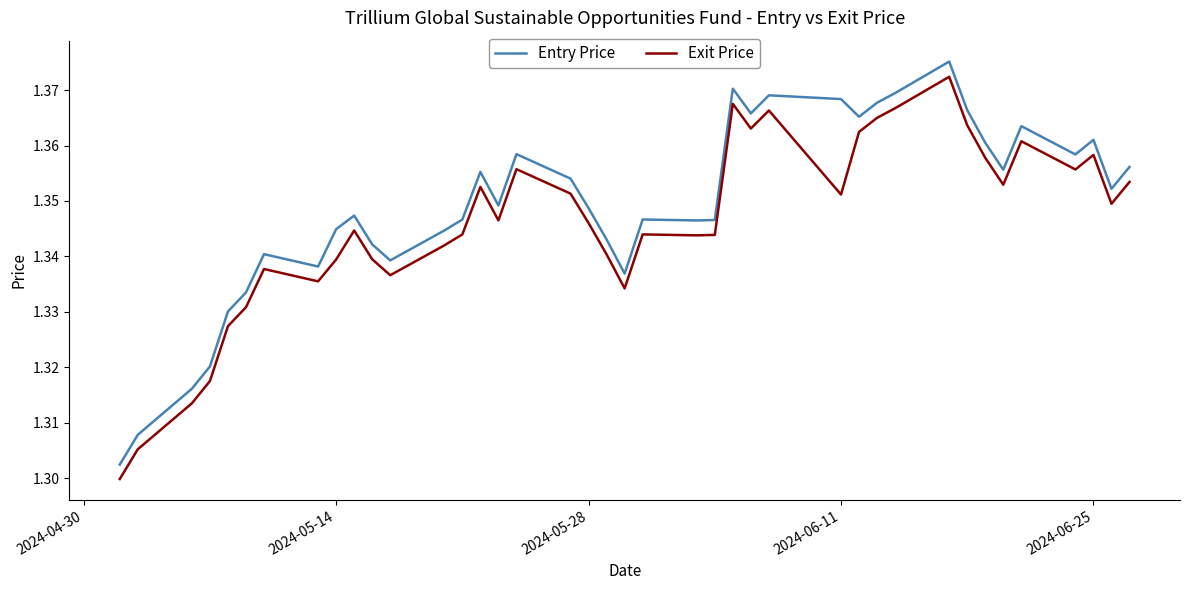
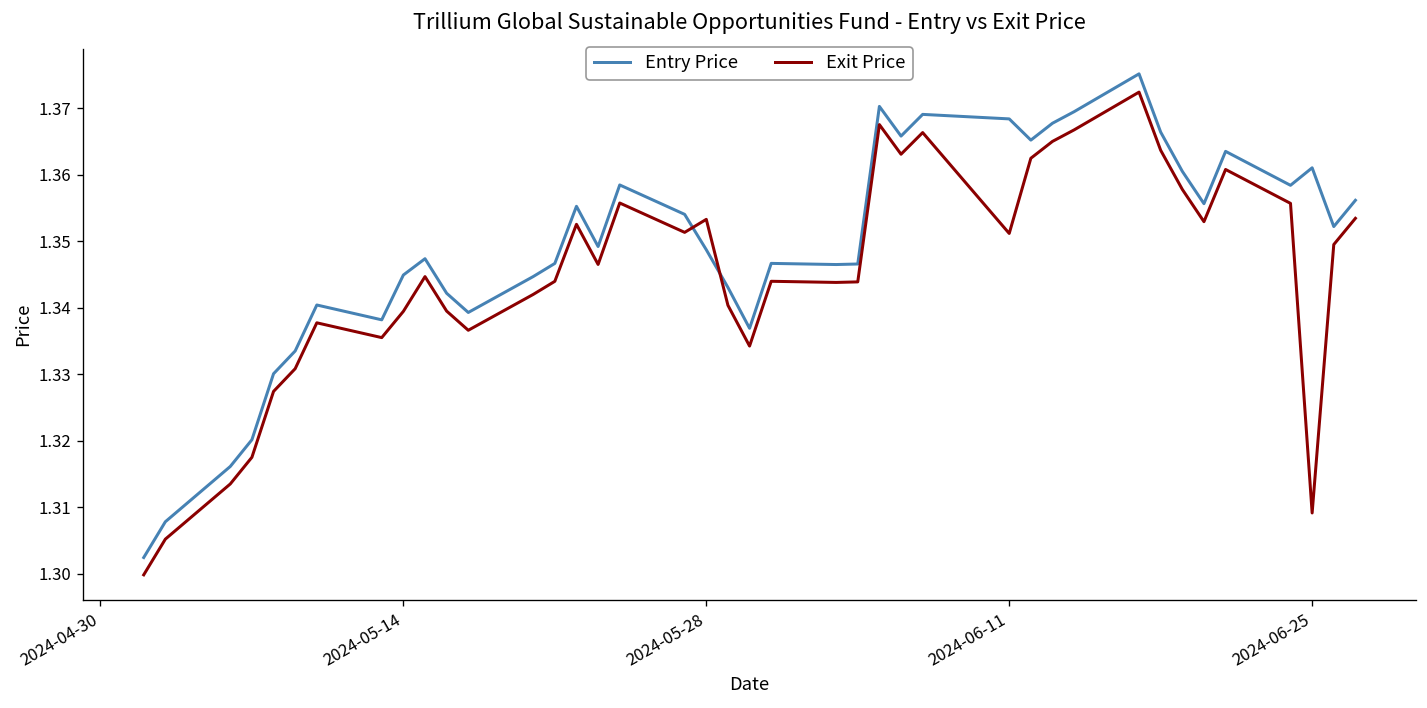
  {
    "Entry Price": {
      "2024-05-14": 1.345,
      "2024-05-28": 1.349,
      "2024-06-11": 1.368,
      "2024-06-25": 1.361
    },
    "Exit Price": {
      "2024-05-14": 1.339,
-     "2024-05-28": 1.346,
+     "2024-05-28": 1.353,
      "2024-06-11": 1.351,
-     "2024-06-25": 1.358
+     "2024-06-25": 1.309
    }
  }
